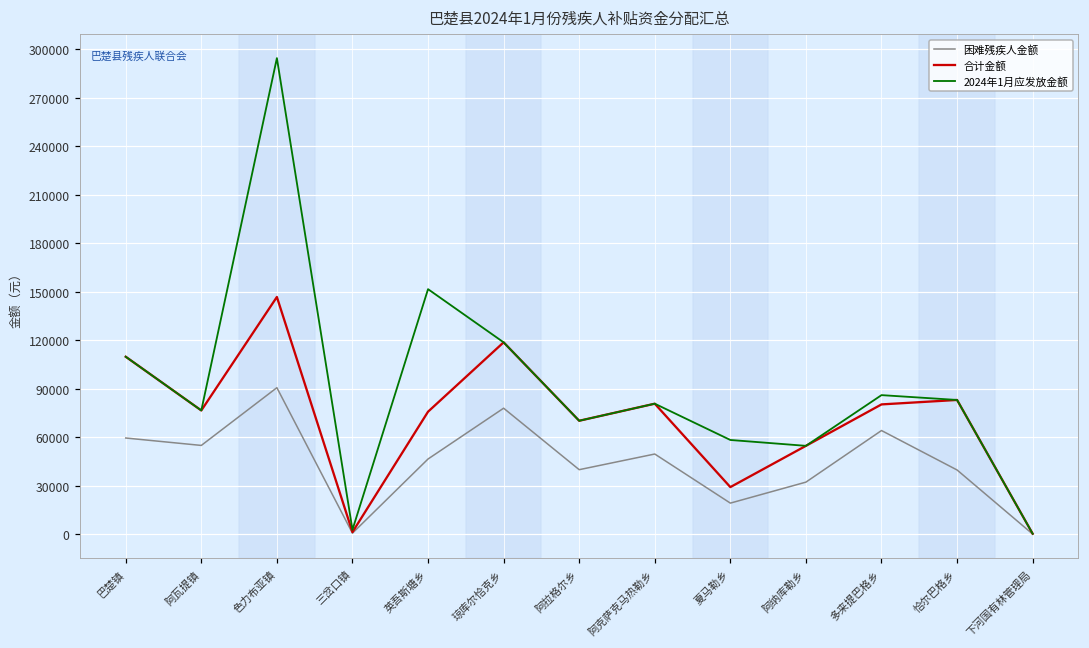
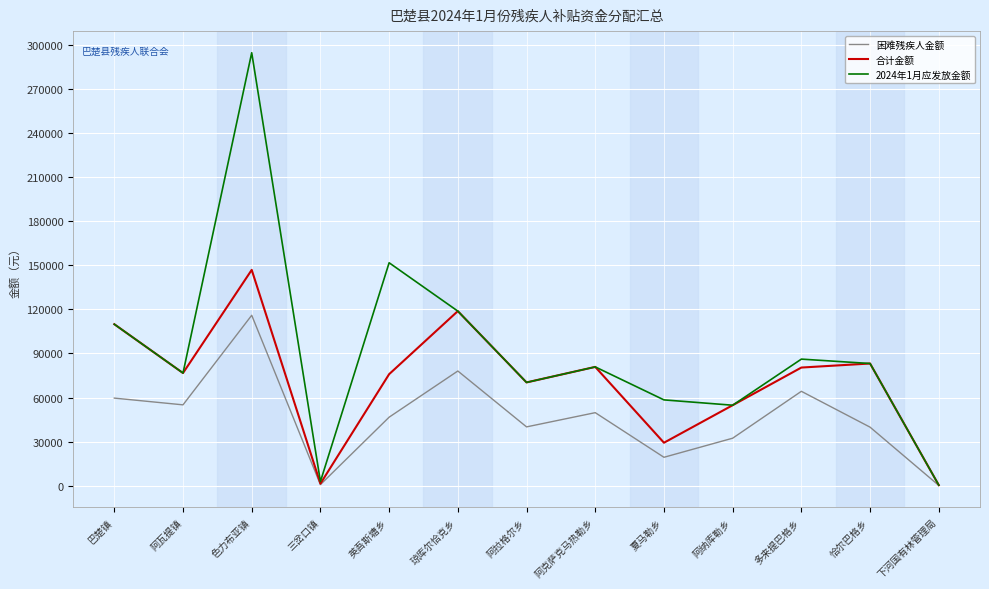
  {
    "困难残疾人金额": {
      "巴楚镇": 60000,
      "阿瓦提镇": 55000,
-     "色力布亚镇": 91000,
+     "色力布亚镇": 116000,
      "英吾斯塘乡": 47000,
      "琼库尔恰克乡": 78000,
      "阿拉格尔乡": 40000,
      "阿克萨克马热勒乡": 50000,
      "夏马勒乡": 19000,
      "阿纳库勒乡": 32000,
      "多来提巴格乡": 64000,
      "恰尔巴格乡": 40000
    },
    "合计金额": {
      "色力布亚镇": 147000,
      "英吾斯塘乡": 76000,
      "夏马勒乡": 29000,
      "多来提巴格乡": 80000
    },
    "2024年1月应发放金额": {
      "色力布亚镇": 295000,
      "英吾斯塘乡": 152000,
      "夏马勒乡": 58000,
      "多来提巴格乡": 86000
    }
  }
